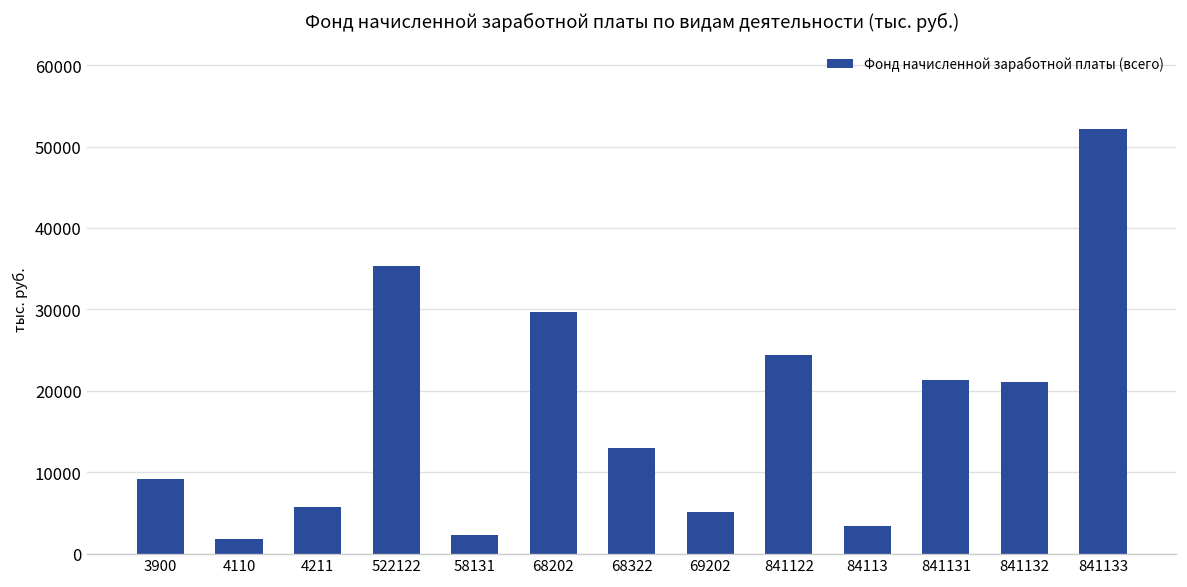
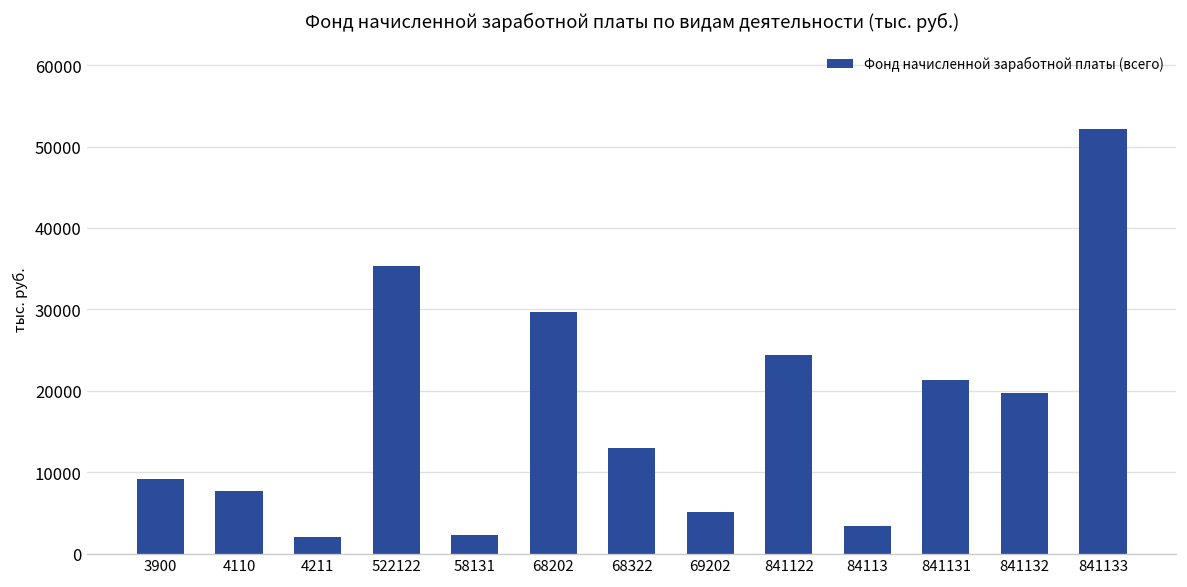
  {
    "3900": 9000,
-   "4110": 2000,
-   "4211": 6000,
+   "4110": 8000,
+   "4211": 2000,
    "522122": 35000,
    "58131": 2000,
    "68202": 30000,
    "68322": 13000,
    "69202": 5000,
    "841122": 24000,
    "84113": 3000,
    "841131": 21000,
-   "841132": 21000,
+   "841132": 20000,
    "841133": 52000
  }
